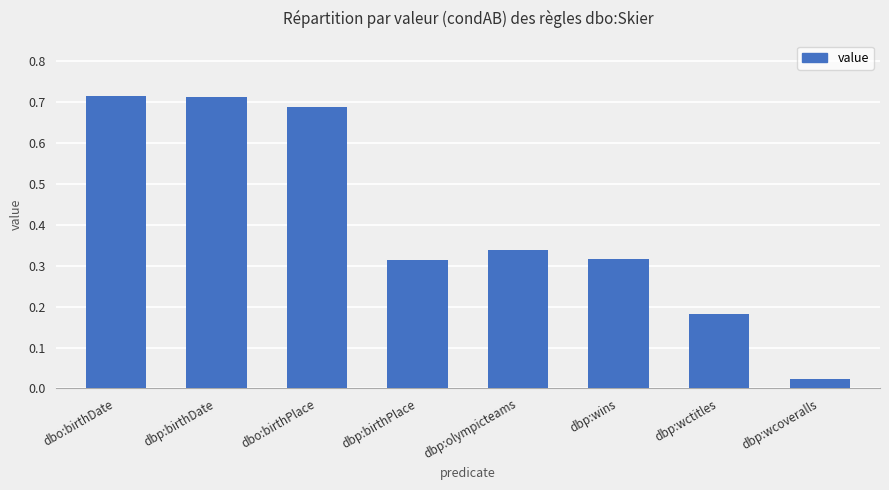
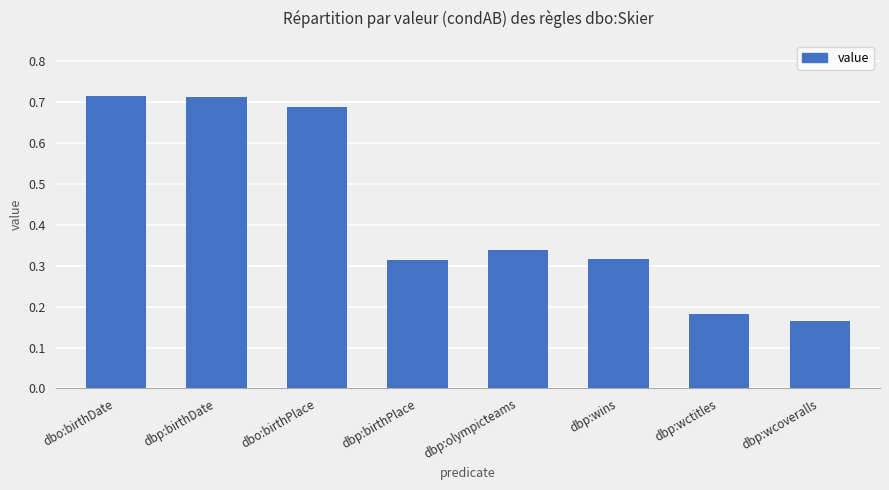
  {
    "dbo:birthDate": 0.71,
    "dbp:birthDate": 0.71,
    "dbo:birthPlace": 0.69,
    "dbp:birthPlace": 0.31,
    "dbp:olympicteams": 0.34,
    "dbp:wins": 0.32,
    "dbp:wctitles": 0.18,
-   "dbp:wcoveralls": 0.02
+   "dbp:wcoveralls": 0.16
  }
